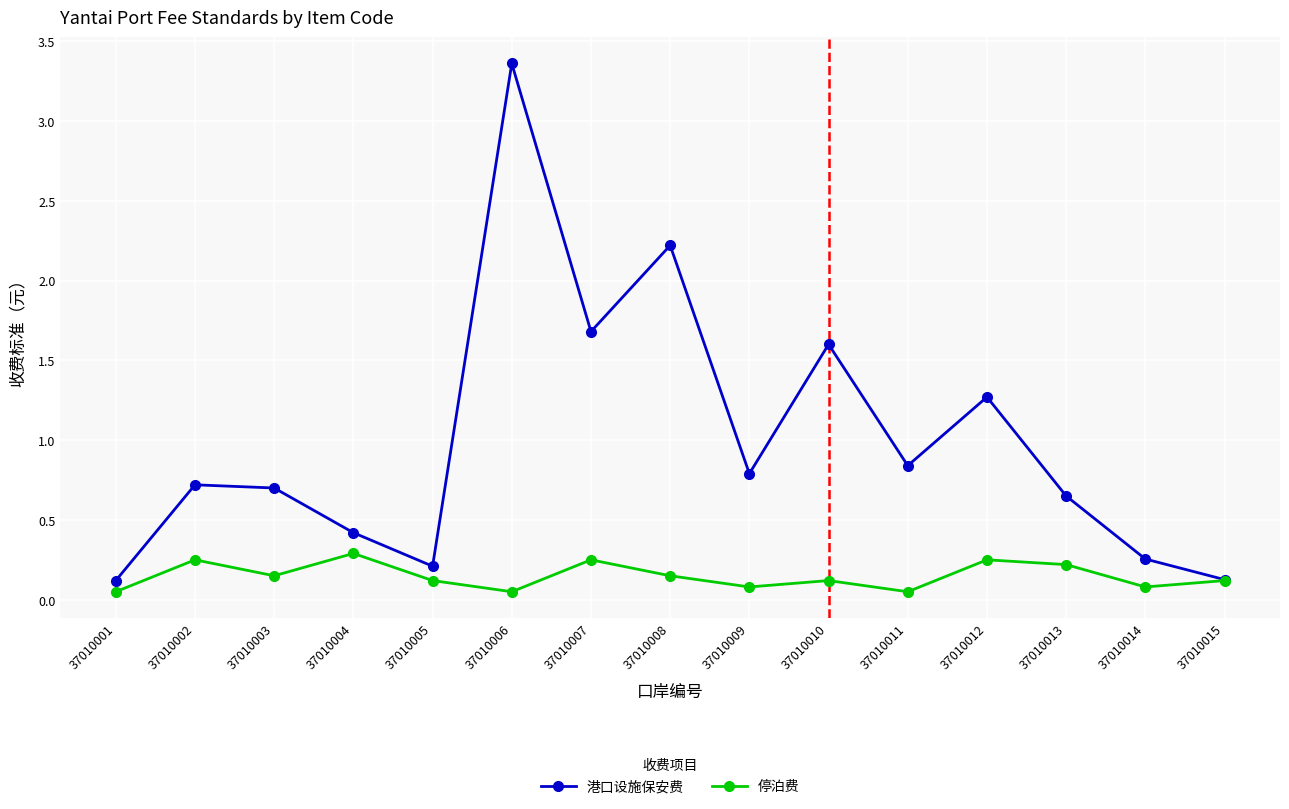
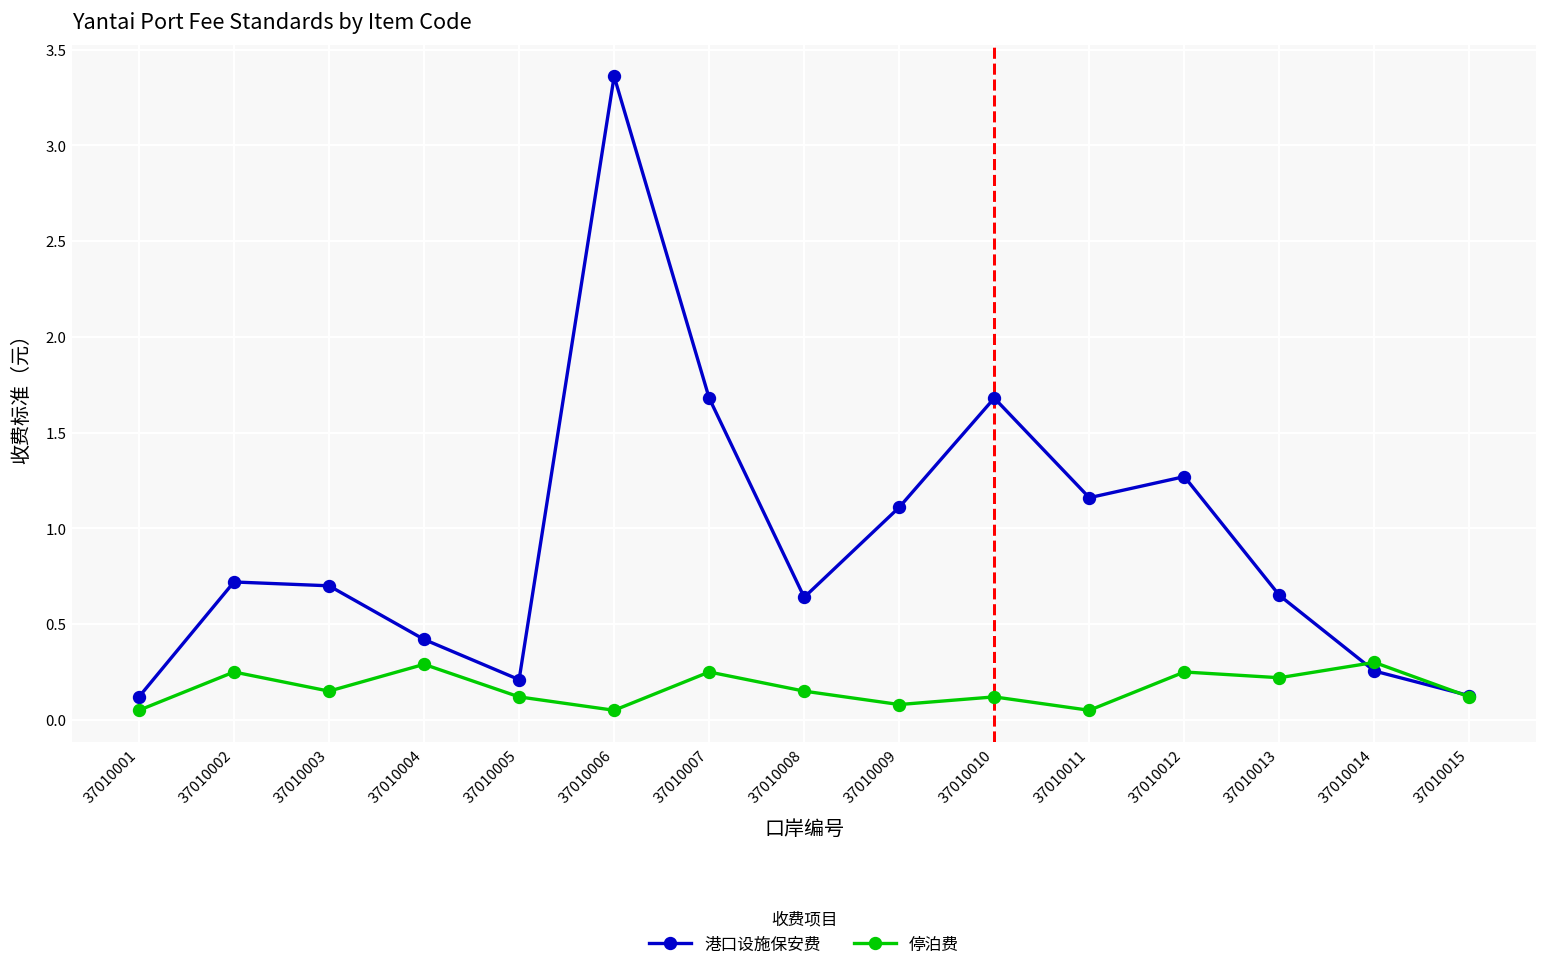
  {
    "港口设施保安费": {
      "37010001": 0.12,
      "37010002": 0.72,
      "37010003": 0.70,
      "37010004": 0.42,
      "37010005": 0.21,
      "37010006": 3.36,
      "37010007": 1.68,
-     "37010008": 2.22,
-     "37010009": 0.79,
-     "37010010": 1.60,
-     "37010011": 0.84,
+     "37010008": 0.64,
+     "37010009": 1.11,
+     "37010010": 1.68,
+     "37010011": 1.16,
      "37010012": 1.27,
      "37010013": 0.65,
      "37010014": 0.26
    },
    "停泊费": {
      "37010001": 0.05,
      "37010002": 0.25,
      "37010003": 0.15,
      "37010004": 0.29,
      "37010005": 0.12,
      "37010006": 0.05,
      "37010007": 0.25,
      "37010008": 0.15,
      "37010009": 0.08,
      "37010010": 0.12,
      "37010011": 0.05,
      "37010012": 0.25,
      "37010013": 0.22,
-     "37010014": 0.08
+     "37010014": 0.30
    }
  }
